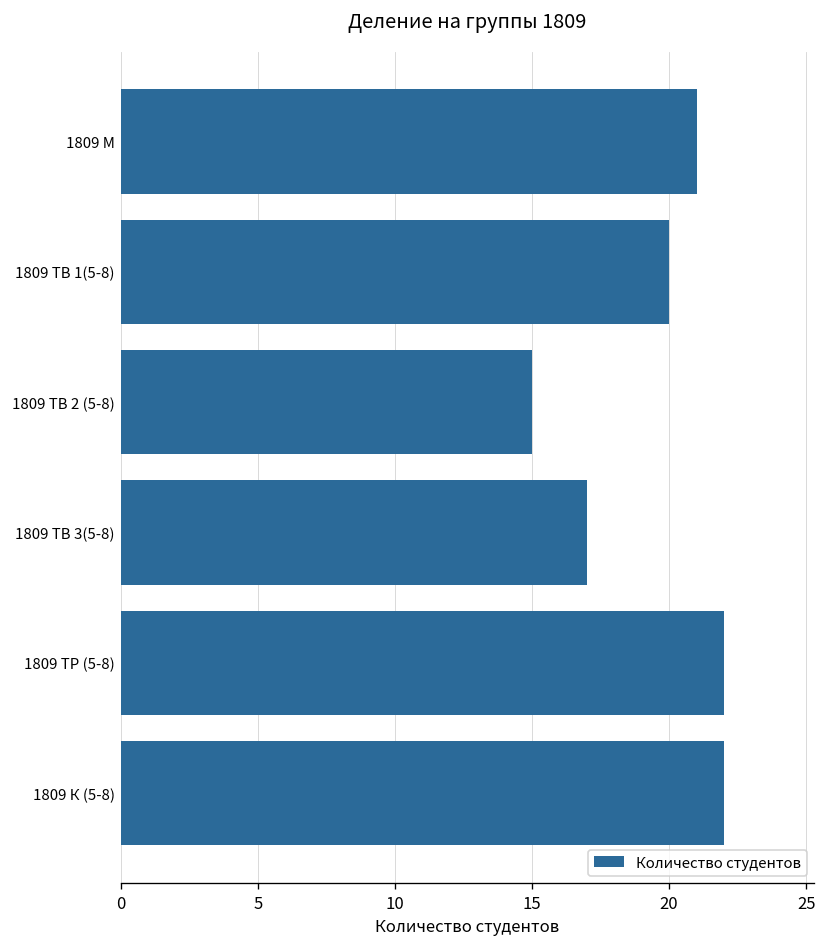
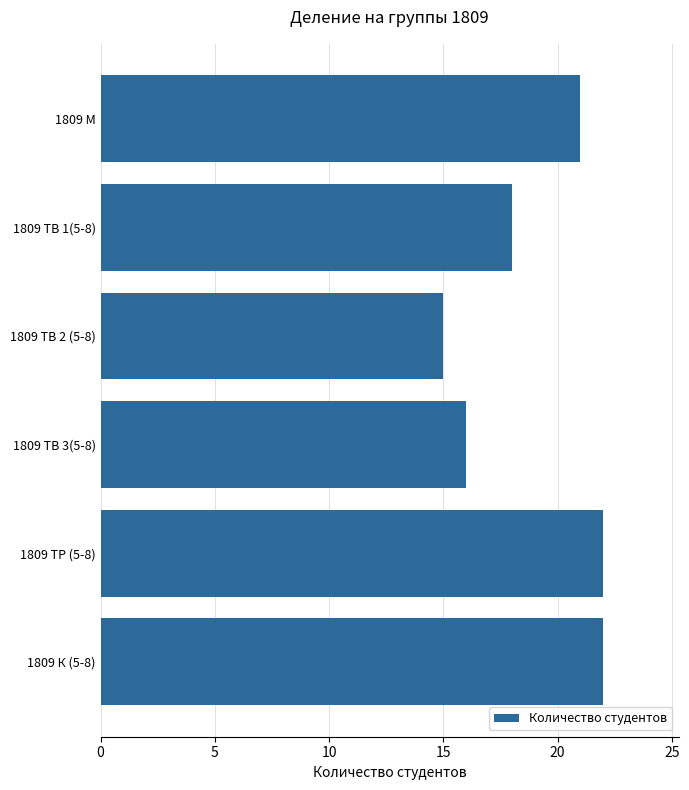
  {
    "1809 М": 21,
-   "1809 ТВ 1(5-8)": 20,
+   "1809 ТВ 1(5-8)": 18,
    "1809 ТВ 2 (5-8)": 15,
-   "1809 ТВ 3(5-8)": 17,
+   "1809 ТВ 3(5-8)": 16,
    "1809 ТР (5-8)": 22,
    "1809 К (5-8)": 22
  }
